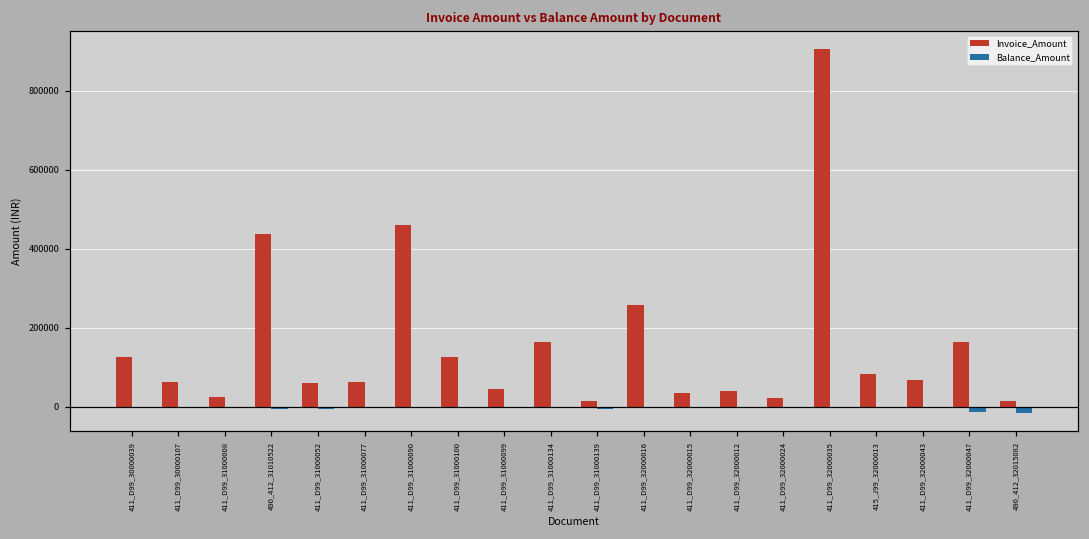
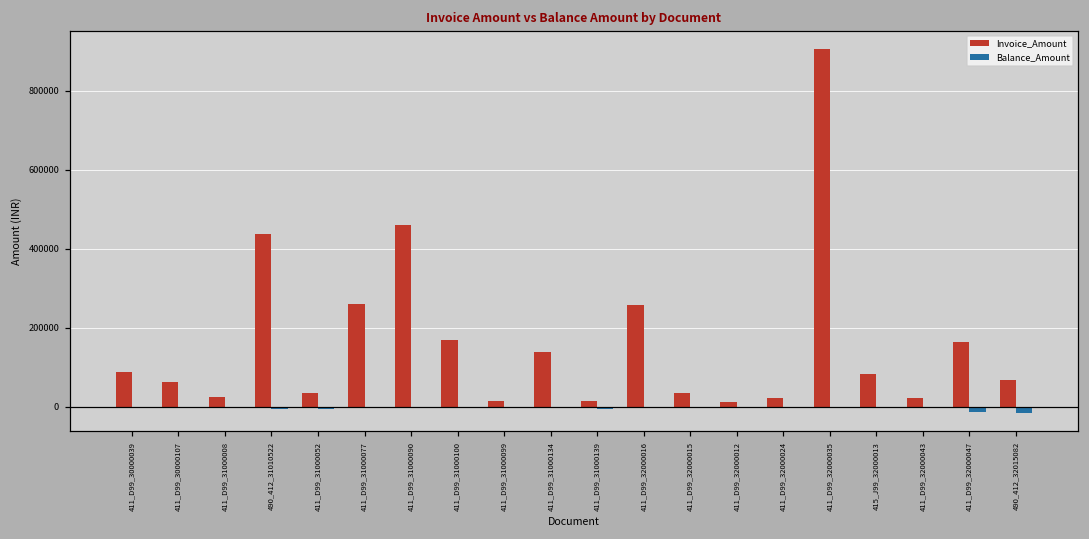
  {
    "Invoice_Amount": {
-     "411_D99_30000039": 130000,
+     "411_D99_30000039": 90000,
      "411_D99_30000107": 60000,
      "411_D99_31000008": 30000,
      "490_412_31010522": 440000,
-     "411_D99_31000052": 60000,
-     "411_D99_31000077": 60000,
+     "411_D99_31000052": 30000,
+     "411_D99_31000077": 260000,
      "411_D99_31000090": 460000,
-     "411_D99_31000100": 130000,
-     "411_D99_31000099": 50000,
-     "411_D99_31000134": 170000,
+     "411_D99_31000100": 170000,
+     "411_D99_31000099": 20000,
+     "411_D99_31000134": 140000,
      "411_D99_31000139": 10000,
      "411_D99_32000016": 260000,
      "411_D99_32000015": 40000,
-     "411_D99_32000012": 40000,
+     "411_D99_32000012": 10000,
      "411_D99_32000024": 20000,
      "411_D99_32000035": 900000,
      "415_J99_32000013": 80000,
-     "411_D99_32000043": 70000,
+     "411_D99_32000043": 20000,
      "411_D99_32000047": 170000,
-     "490_412_32015082": 20000
+     "490_412_32015082": 70000
    },
    "Balance_Amount": {
      "411_D99_32000047": -10000,
      "490_412_32015082": -20000
    }
  }
